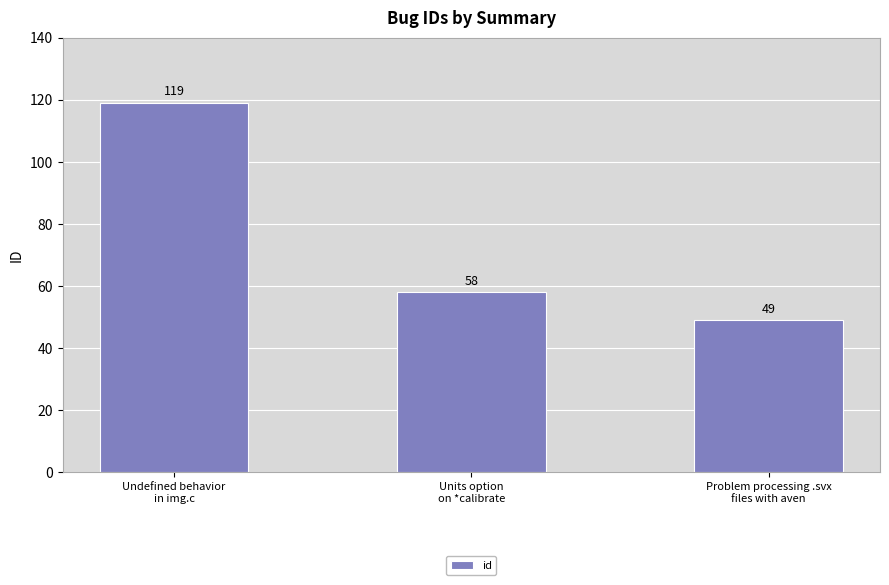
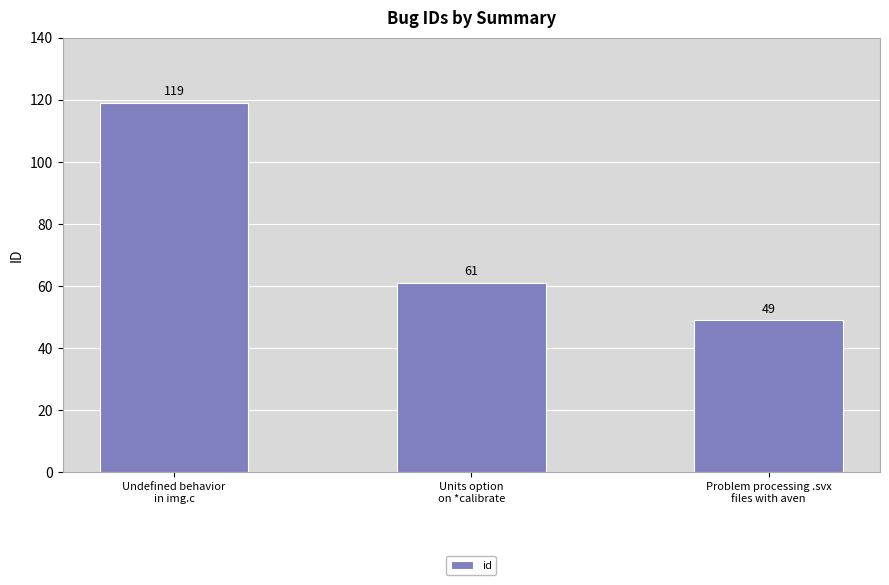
  {
    "Undefined behavior in img.c": 119,
-   "Units option on *calibrate": 58,
+   "Units option on *calibrate": 61,
    "Problem processing .svx files with aven": 49
  }
